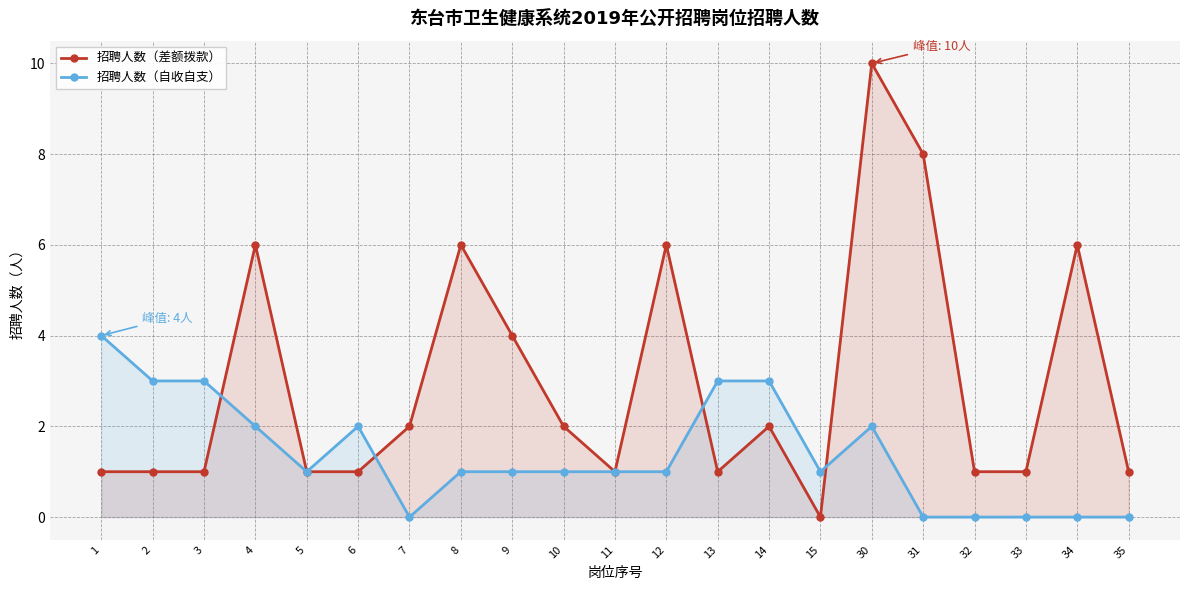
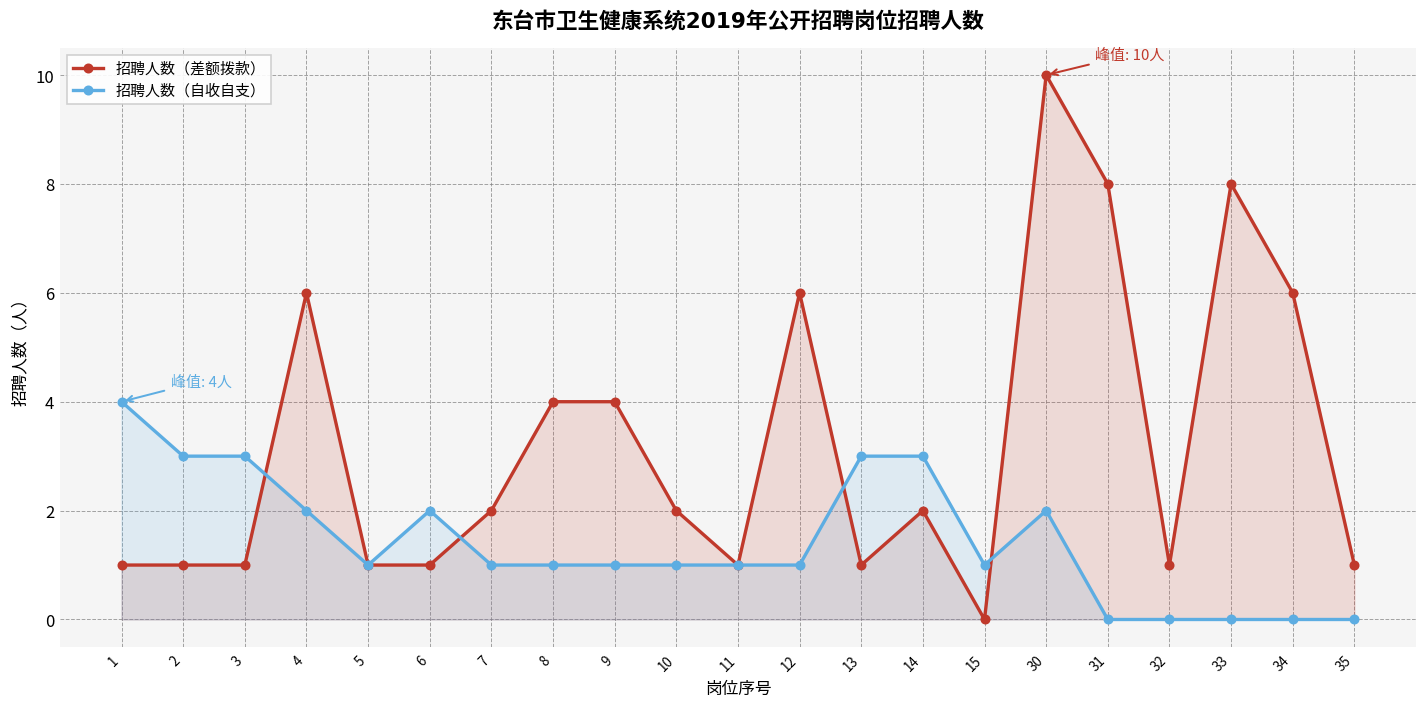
  {
    "招聘人数（差额拨款）": {
      "1": 1,
      "2": 1,
      "3": 1,
      "4": 6,
      "6": 1,
      "7": 2,
-     "8": 6,
+     "8": 4,
      "9": 4,
      "10": 2,
      "12": 6,
      "13": 1,
      "14": 2,
      "15": 0,
      "31": 8,
      "32": 1,
-     "33": 1,
+     "33": 8,
      "34": 6,
      "35": 1
    },
    "招聘人数（自收自支）": {
      "2": 3,
      "3": 3,
      "4": 2,
      "6": 2,
-     "7": 0,
+     "7": 1,
      "8": 1,
      "9": 1,
      "10": 1,
      "12": 1,
      "13": 3,
      "14": 3,
      "15": 1,
      "30": 2,
      "31": 0,
      "32": 0,
      "33": 0,
      "34": 0,
      "35": 0
    }
  }
